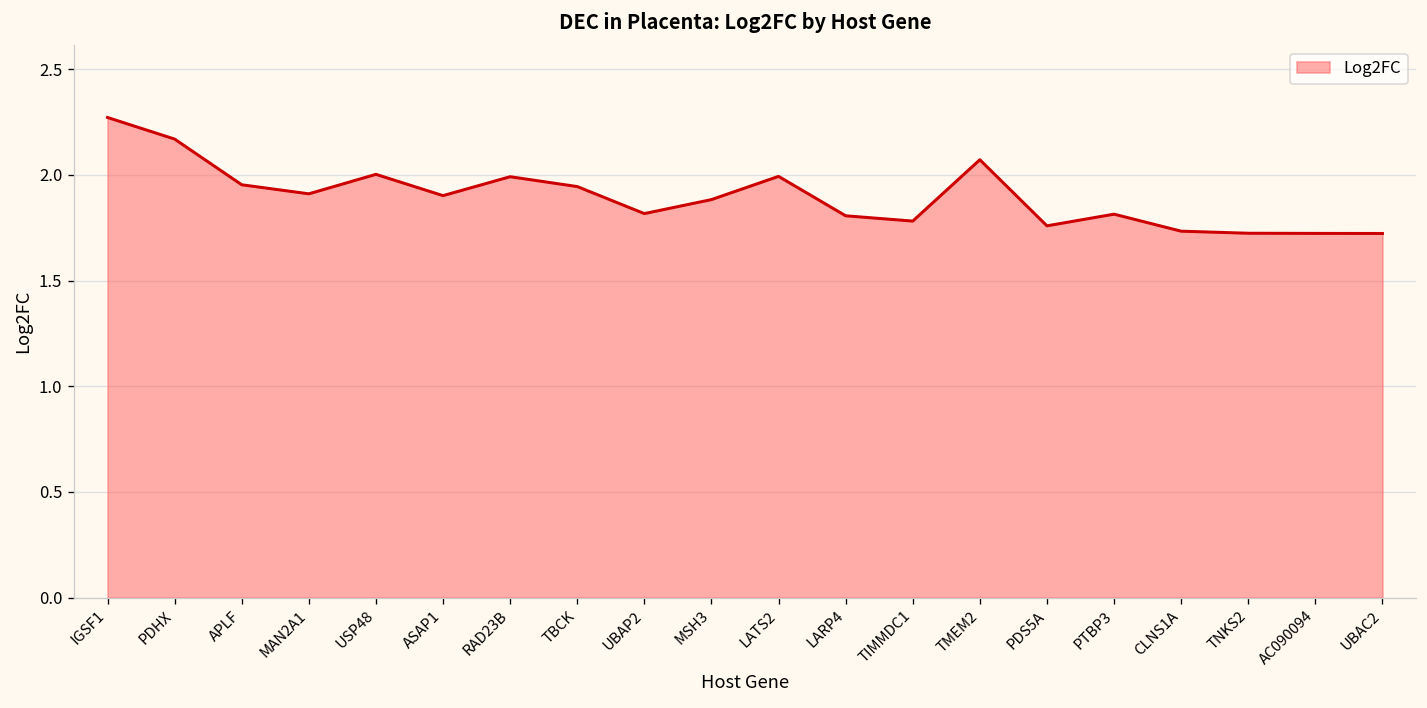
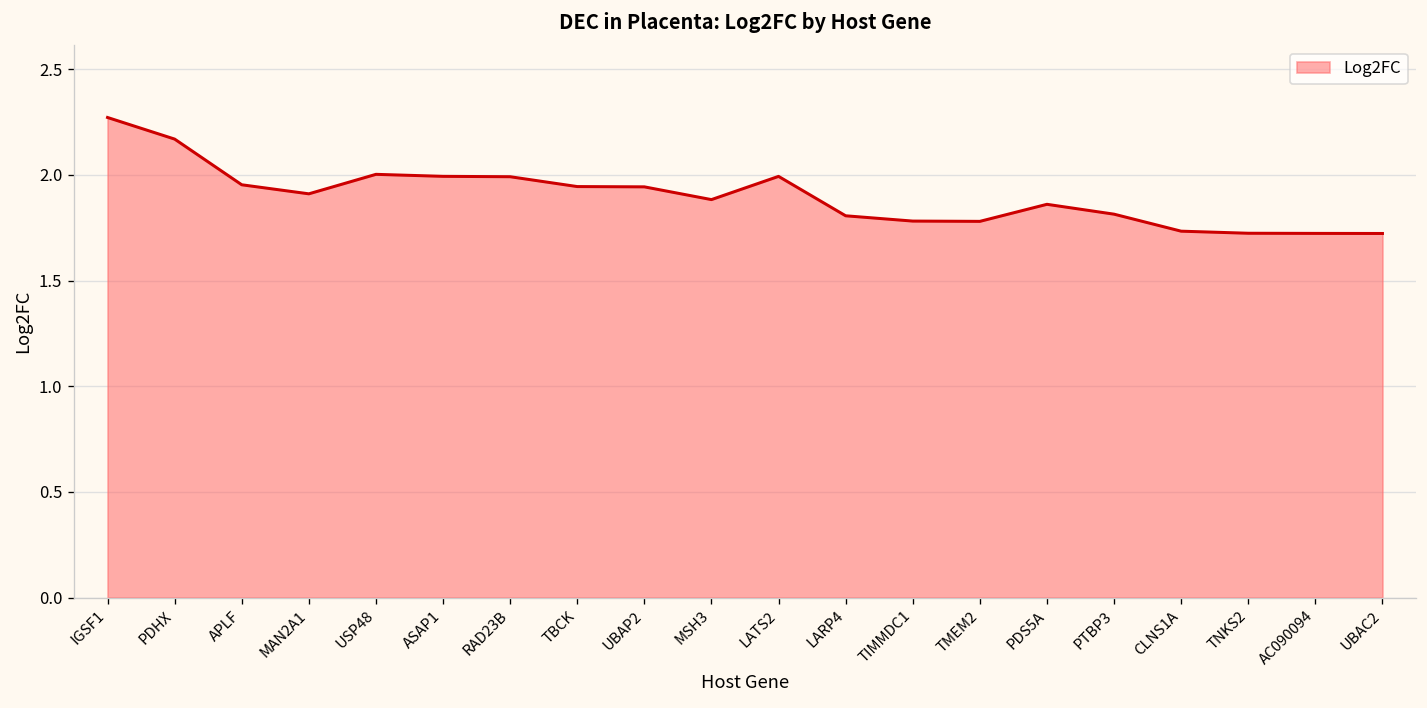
  {
    "IGSF1": 2.27,
    "PDHX": 2.17,
    "APLF": 1.95,
    "MAN2A1": 1.91,
    "USP48": 2.00,
-   "ASAP1": 1.90,
+   "ASAP1": 1.99,
    "RAD23B": 1.99,
    "TBCK": 1.94,
-   "UBAP2": 1.82,
+   "UBAP2": 1.94,
    "MSH3": 1.88,
    "LATS2": 1.99,
    "LARP4": 1.81,
    "TIMMDC1": 1.78,
-   "TMEM2": 2.07,
-   "PDS5A": 1.76,
+   "TMEM2": 1.78,
+   "PDS5A": 1.86,
    "PTBP3": 1.81,
    "CLNS1A": 1.73,
    "TNKS2": 1.72,
    "AC090094": 1.72,
    "UBAC2": 1.72
  }
